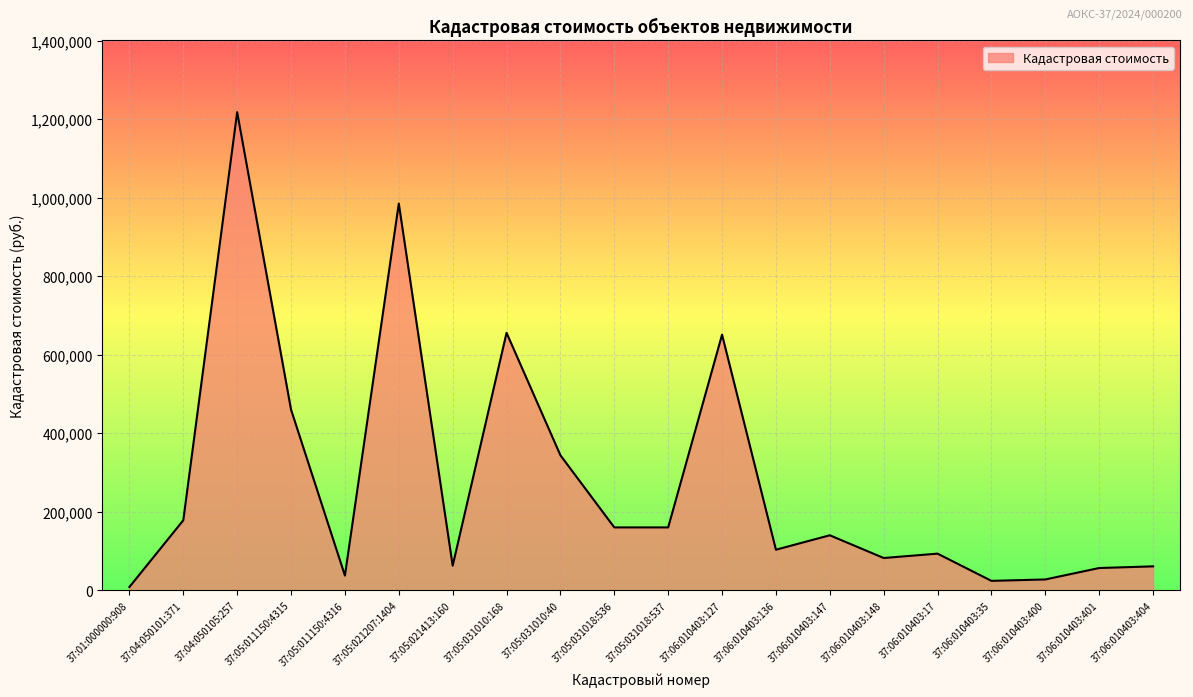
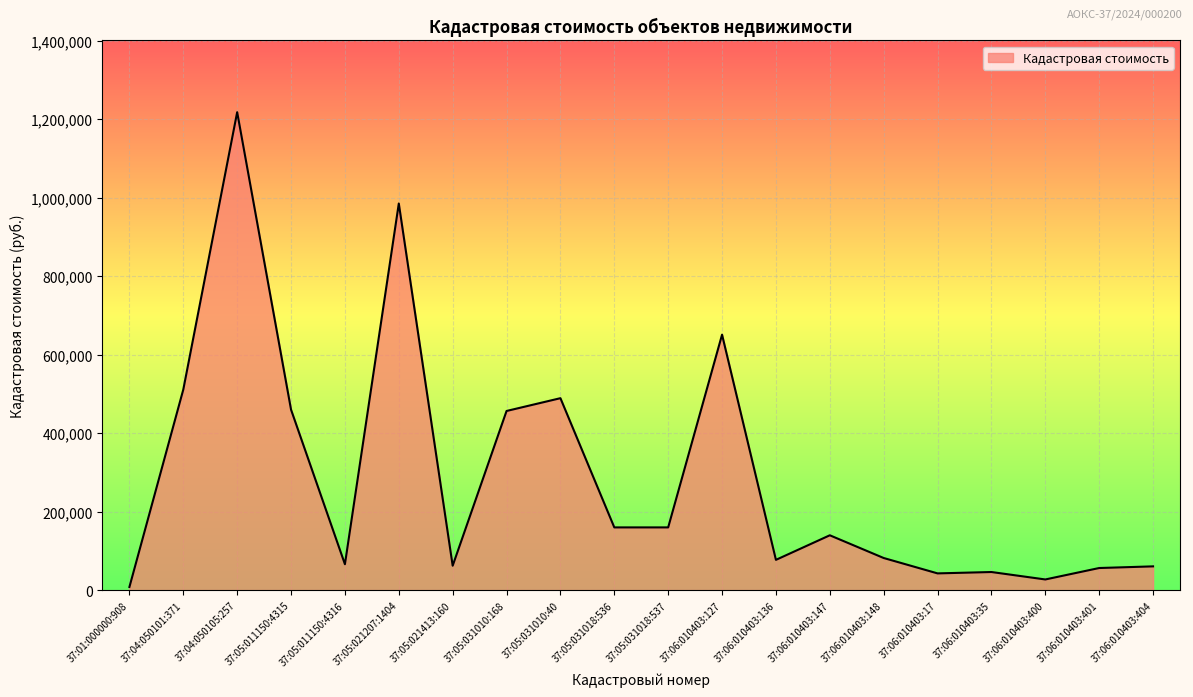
  {
    "37:01:000000:908": "10,000",
-   "37:04:050101:371": "180,000",
+   "37:04:050101:371": "510,000",
    "37:04:050105:257": "1,220,000",
    "37:05:011150:4315": "460,000",
-   "37:05:011150:4316": "40,000",
+   "37:05:011150:4316": "70,000",
    "37:05:021207:1404": "980,000",
    "37:05:021413:160": "60,000",
-   "37:05:031010:168": "660,000",
-   "37:05:031010:40": "340,000",
+   "37:05:031010:168": "460,000",
+   "37:05:031010:40": "490,000",
    "37:05:031018:536": "160,000",
    "37:05:031018:537": "160,000",
    "37:06:010403:127": "650,000",
-   "37:06:010403:136": "100,000",
+   "37:06:010403:136": "80,000",
    "37:06:010403:147": "140,000",
    "37:06:010403:148": "80,000",
-   "37:06:010403:17": "90,000",
-   "37:06:010403:35": "20,000",
+   "37:06:010403:17": "40,000",
+   "37:06:010403:35": "50,000",
    "37:06:010403:400": "30,000",
    "37:06:010403:401": "60,000",
    "37:06:010403:404": "60,000"
  }
